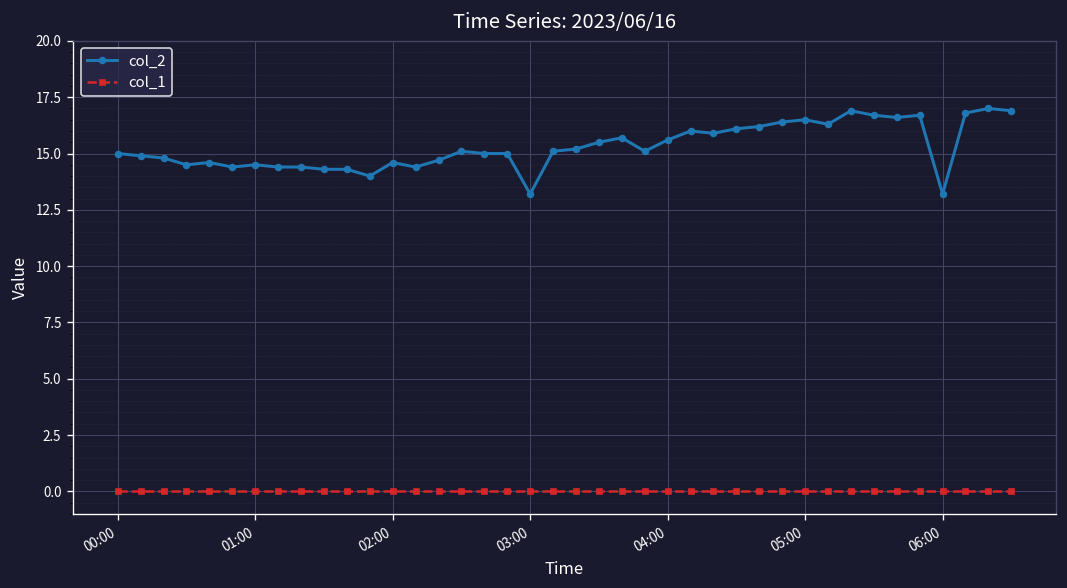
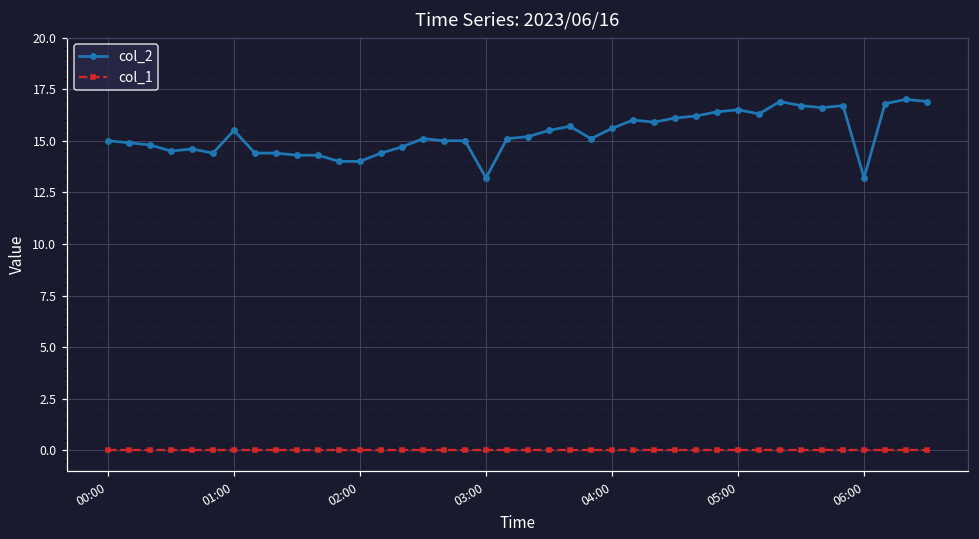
  {
    "col_2": {
      "00:00": 15.0,
-     "01:00": 14.5,
-     "02:00": 14.6,
+     "01:00": 15.5,
+     "02:00": 14.0,
      "03:00": 13.2,
      "04:00": 15.6,
      "05:00": 16.5,
      "06:00": 13.2
    },
    "col_1": {
      "00:00": 0.0,
      "01:00": 0.0,
      "02:00": 0.0,
      "03:00": 0.0,
      "04:00": 0.0,
      "05:00": 0.0,
      "06:00": 0.0
    }
  }
